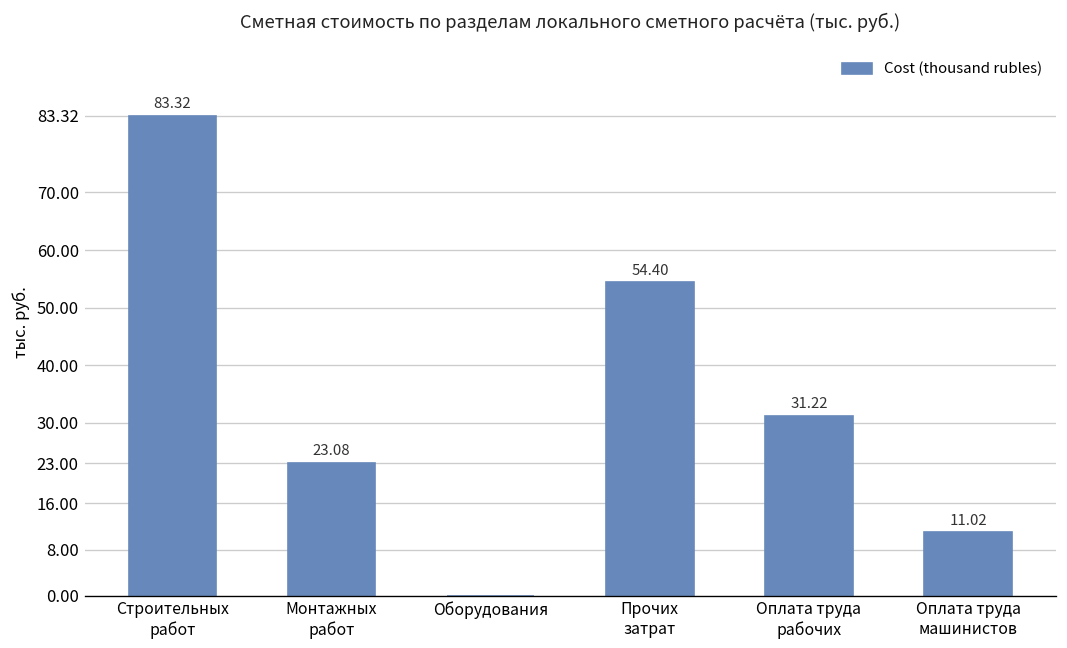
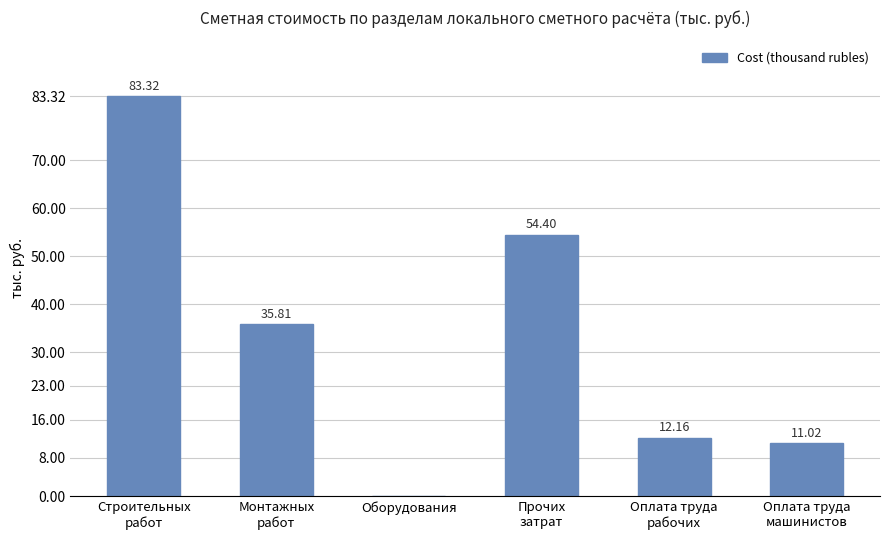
  {
    "Строительных работ": 83.32,
-   "Монтажных работ": 23.08,
+   "Монтажных работ": 35.81,
    "Прочих затрат": 54.40,
-   "Оплата труда рабочих": 31.22,
+   "Оплата труда рабочих": 12.16,
    "Оплата труда машинистов": 11.02
  }
